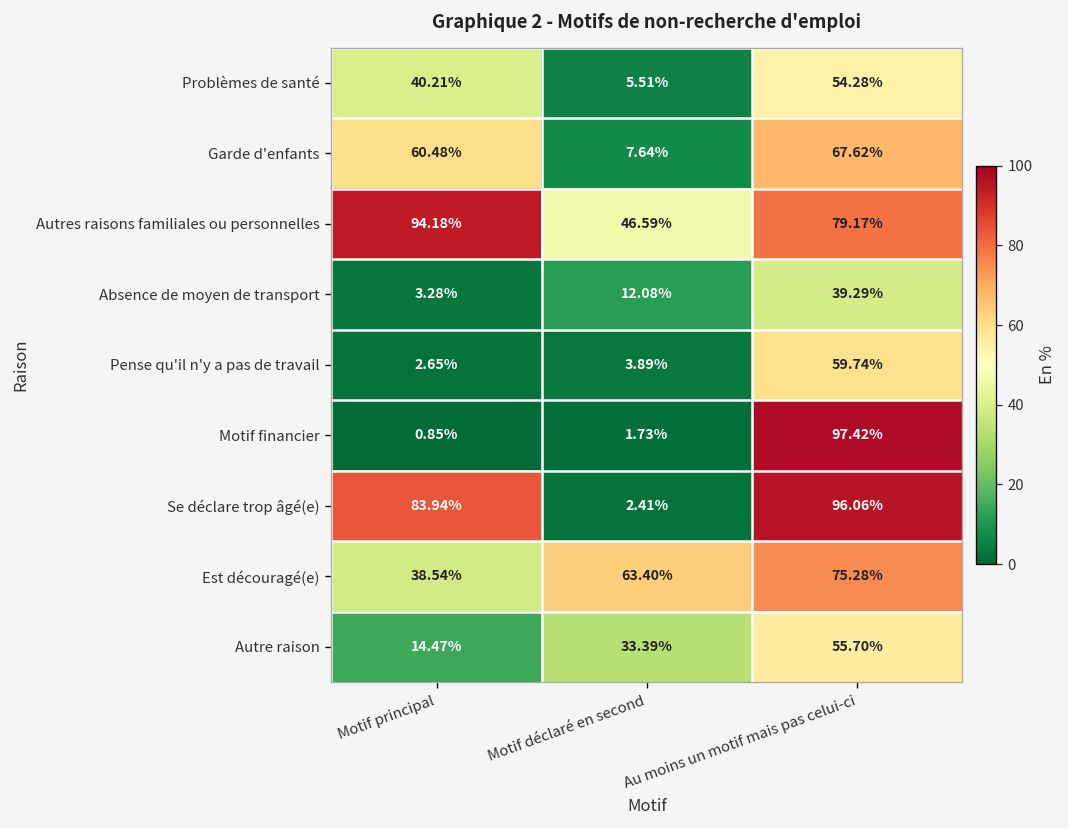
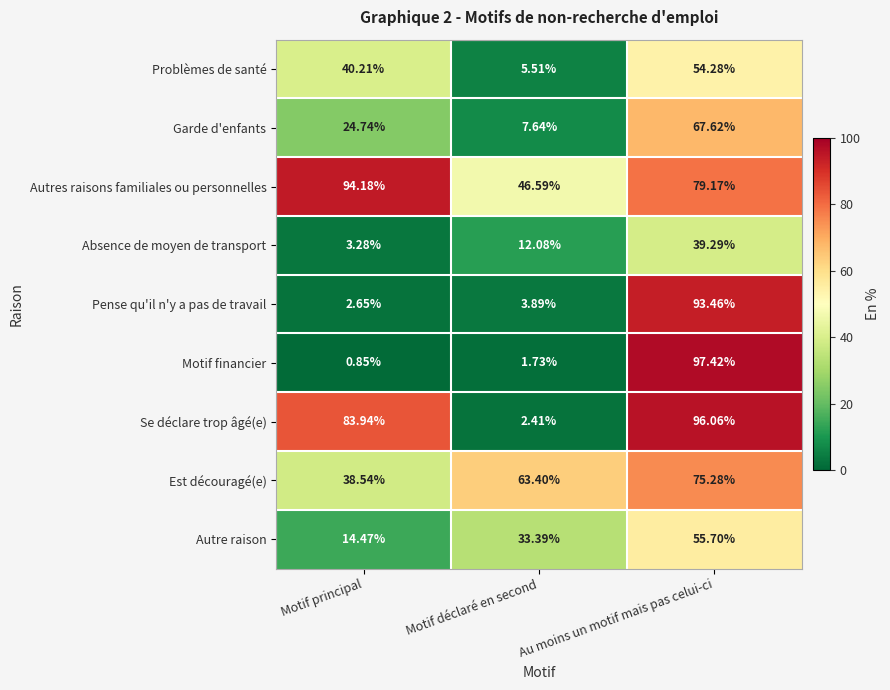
  {
    "Problèmes de santé": {
      "Motif principal": "40.21%",
      "Motif déclaré en second": "5.51%",
      "Au moins un motif mais pas celui-ci": "54.28%"
    },
    "Garde d'enfants": {
-     "Motif principal": "60.48%",
+     "Motif principal": "24.74%",
      "Motif déclaré en second": "7.64%",
      "Au moins un motif mais pas celui-ci": "67.62%"
    },
    "Autres raisons familiales ou personnelles": {
      "Motif principal": "94.18%",
      "Motif déclaré en second": "46.59%",
      "Au moins un motif mais pas celui-ci": "79.17%"
    },
    "Absence de moyen de transport": {
      "Motif principal": "3.28%",
      "Motif déclaré en second": "12.08%",
      "Au moins un motif mais pas celui-ci": "39.29%"
    },
    "Pense qu'il n'y a pas de travail": {
      "Motif principal": "2.65%",
      "Motif déclaré en second": "3.89%",
-     "Au moins un motif mais pas celui-ci": "59.74%"
+     "Au moins un motif mais pas celui-ci": "93.46%"
    },
    "Motif financier": {
      "Motif principal": "0.85%",
      "Motif déclaré en second": "1.73%",
      "Au moins un motif mais pas celui-ci": "97.42%"
    },
    "Se déclare trop âgé(e)": {
      "Motif principal": "83.94%",
      "Motif déclaré en second": "2.41%",
      "Au moins un motif mais pas celui-ci": "96.06%"
    },
    "Est découragé(e)": {
      "Motif principal": "38.54%",
      "Motif déclaré en second": "63.40%",
      "Au moins un motif mais pas celui-ci": "75.28%"
    },
    "Autre raison": {
      "Motif principal": "14.47%",
      "Motif déclaré en second": "33.39%",
      "Au moins un motif mais pas celui-ci": "55.70%"
    }
  }
